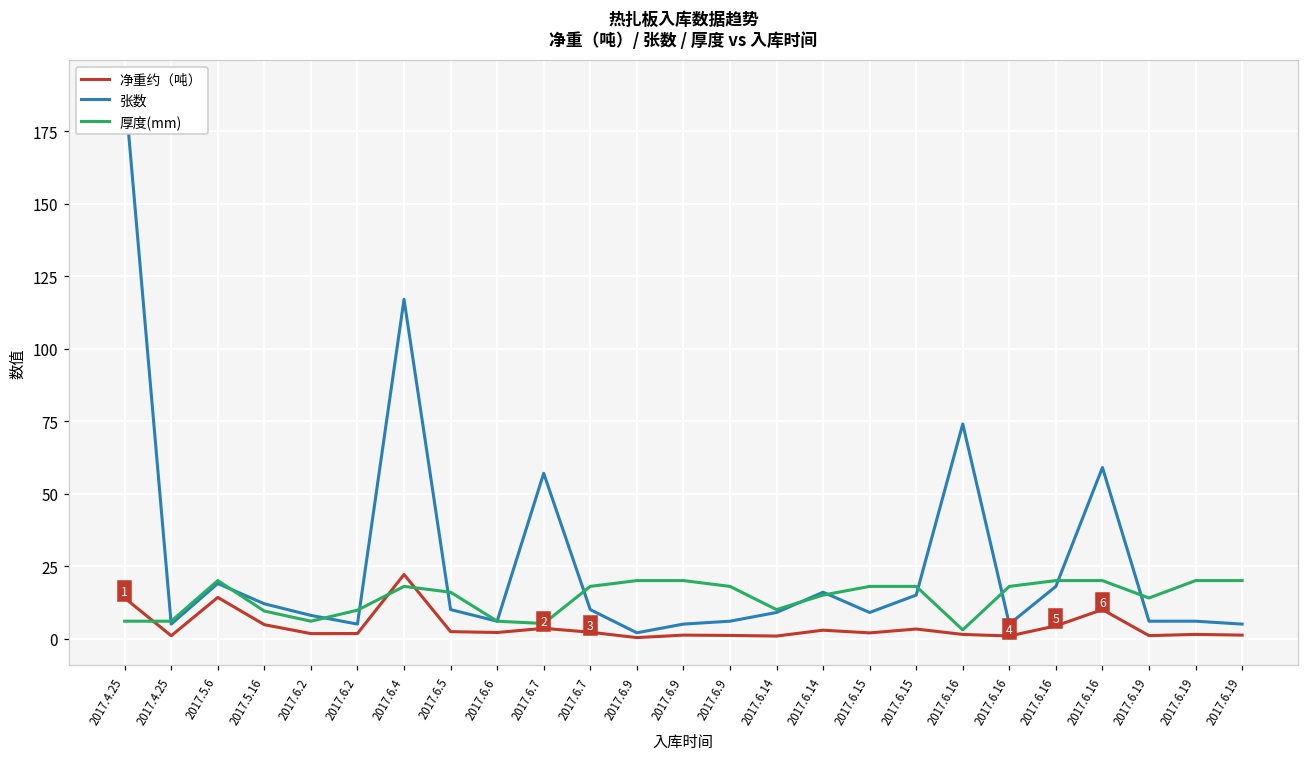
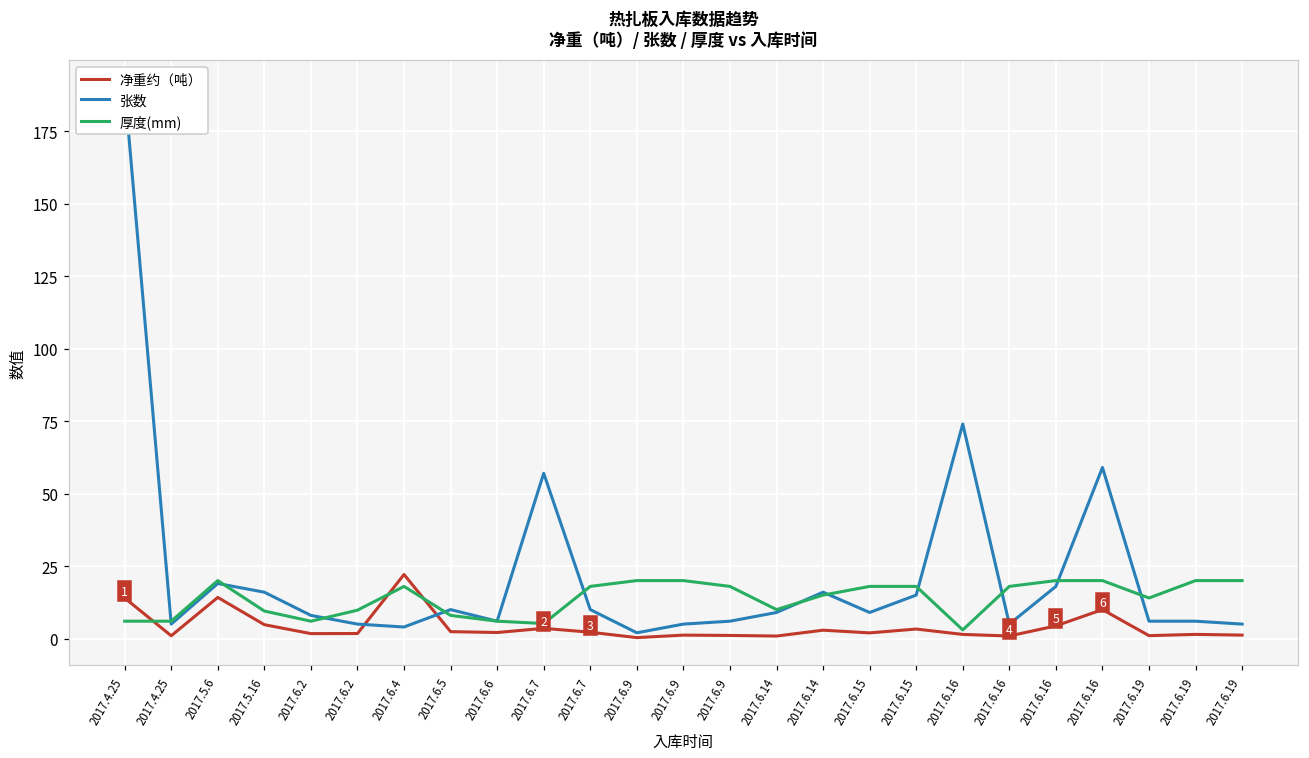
  {
    "净重约（吨）": {
      "2017.5.6": 14,
      "2017.5.16": 5,
      "2017.6.4": 22,
      "2017.6.5": 2,
      "2017.6.6": 2
    },
    "张数": {
      "2017.5.6": 19,
-     "2017.5.16": 12,
-     "2017.6.4": 117,
+     "2017.5.16": 16,
+     "2017.6.4": 4,
      "2017.6.5": 10
    },
    "厚度(mm)": {
      "2017.5.6": 20,
      "2017.5.16": 10,
      "2017.6.4": 18,
-     "2017.6.5": 16
+     "2017.6.5": 8
    }
  }
